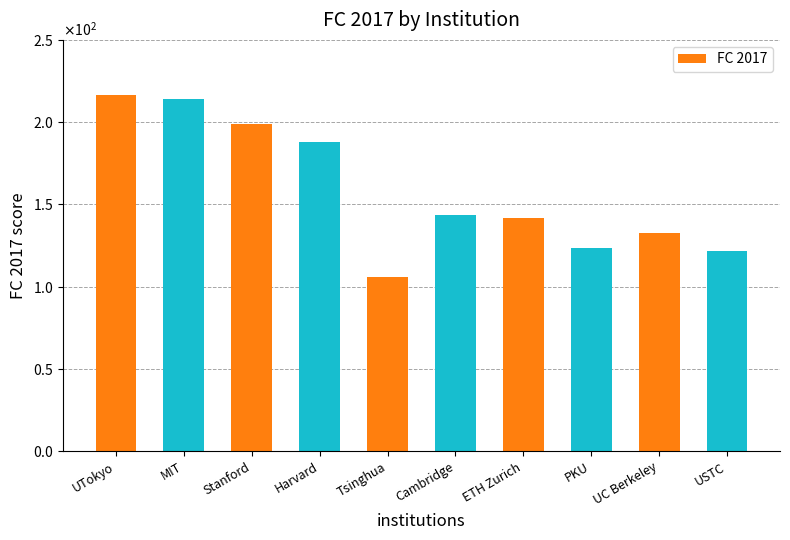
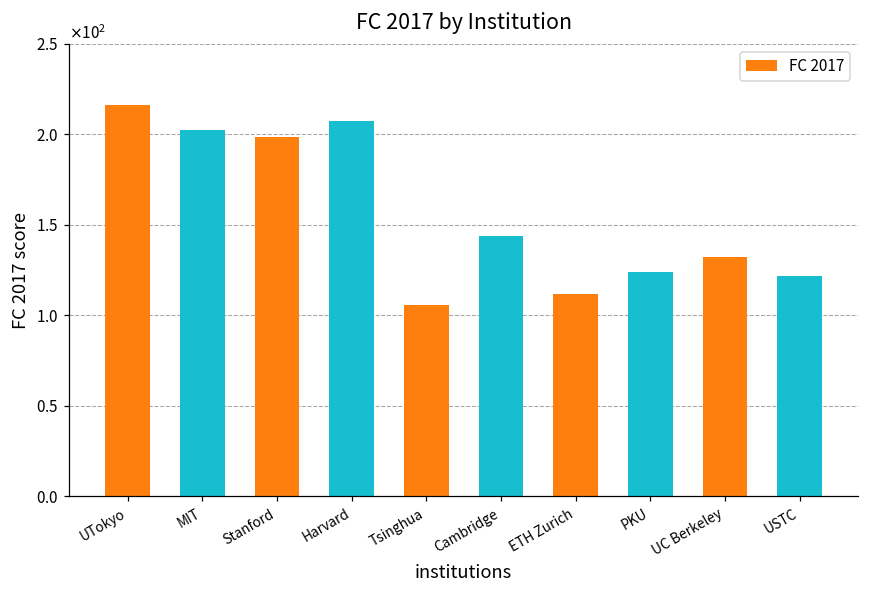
  {
    "UTokyo": 216,
-   "MIT": 214,
+   "MIT": 202,
    "Stanford": 199,
-   "Harvard": 188,
+   "Harvard": 208,
    "Tsinghua": 106,
    "Cambridge": 144,
-   "ETH Zurich": 142,
+   "ETH Zurich": 112,
    "PKU": 124,
    "UC Berkeley": 132,
    "USTC": 122
  }
